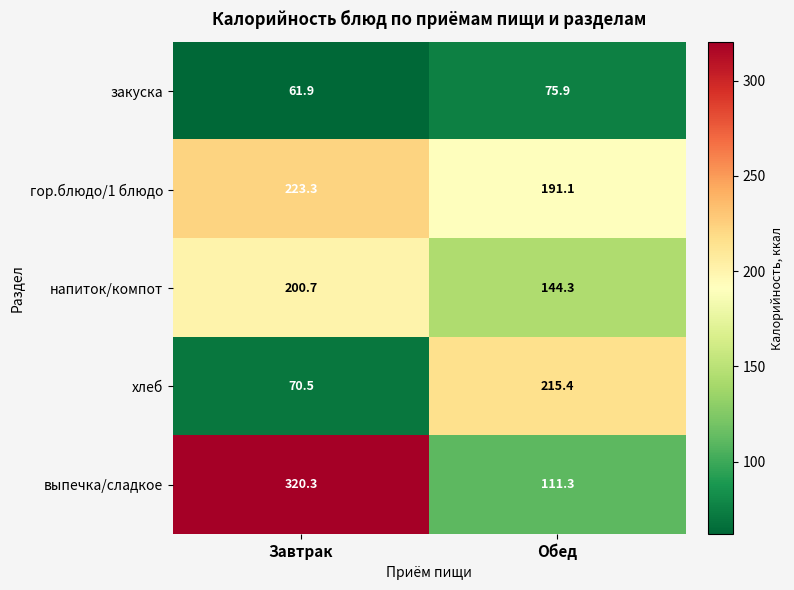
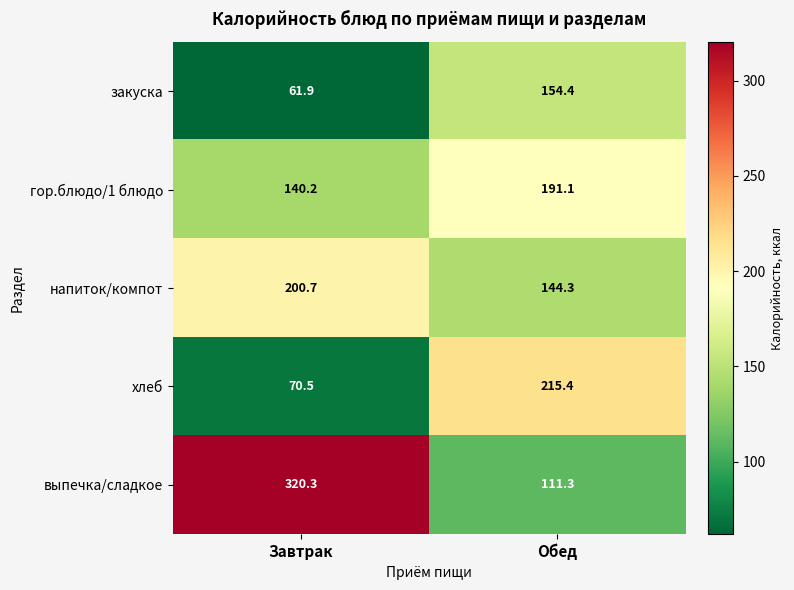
  {
    "закуска": {
      "Завтрак": 61.9,
-     "Обед": 75.9
+     "Обед": 154.4
    },
    "гор.блюдо/1 блюдо": {
-     "Завтрак": 223.3,
+     "Завтрак": 140.2,
      "Обед": 191.1
    },
    "напиток/компот": {
      "Завтрак": 200.7,
      "Обед": 144.3
    },
    "хлеб": {
      "Завтрак": 70.5,
      "Обед": 215.4
    },
    "выпечка/сладкое": {
      "Завтрак": 320.3,
      "Обед": 111.3
    }
  }
